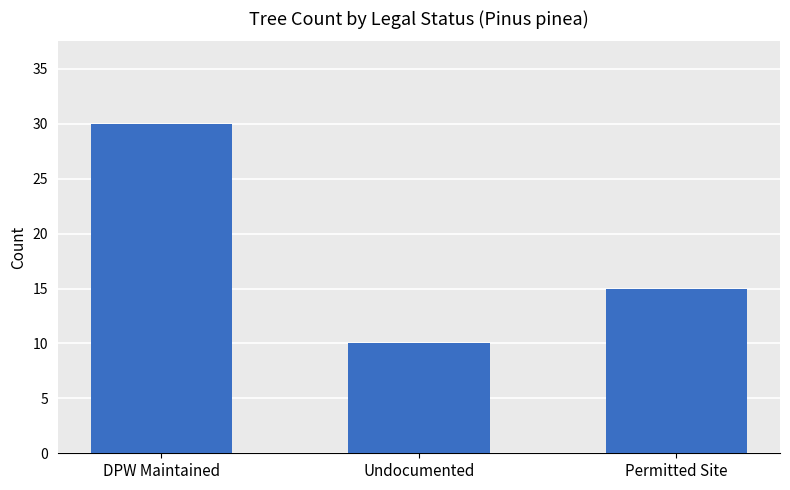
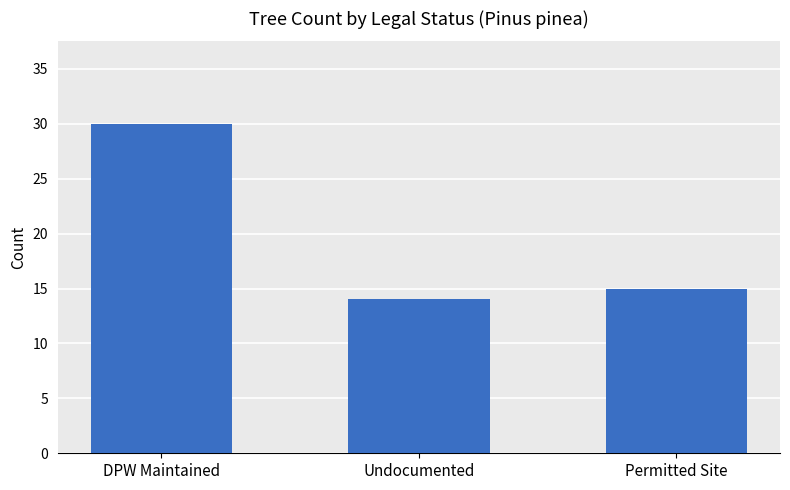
  {
    "DPW Maintained": 30,
-   "Undocumented": 10,
+   "Undocumented": 14,
    "Permitted Site": 15
  }
